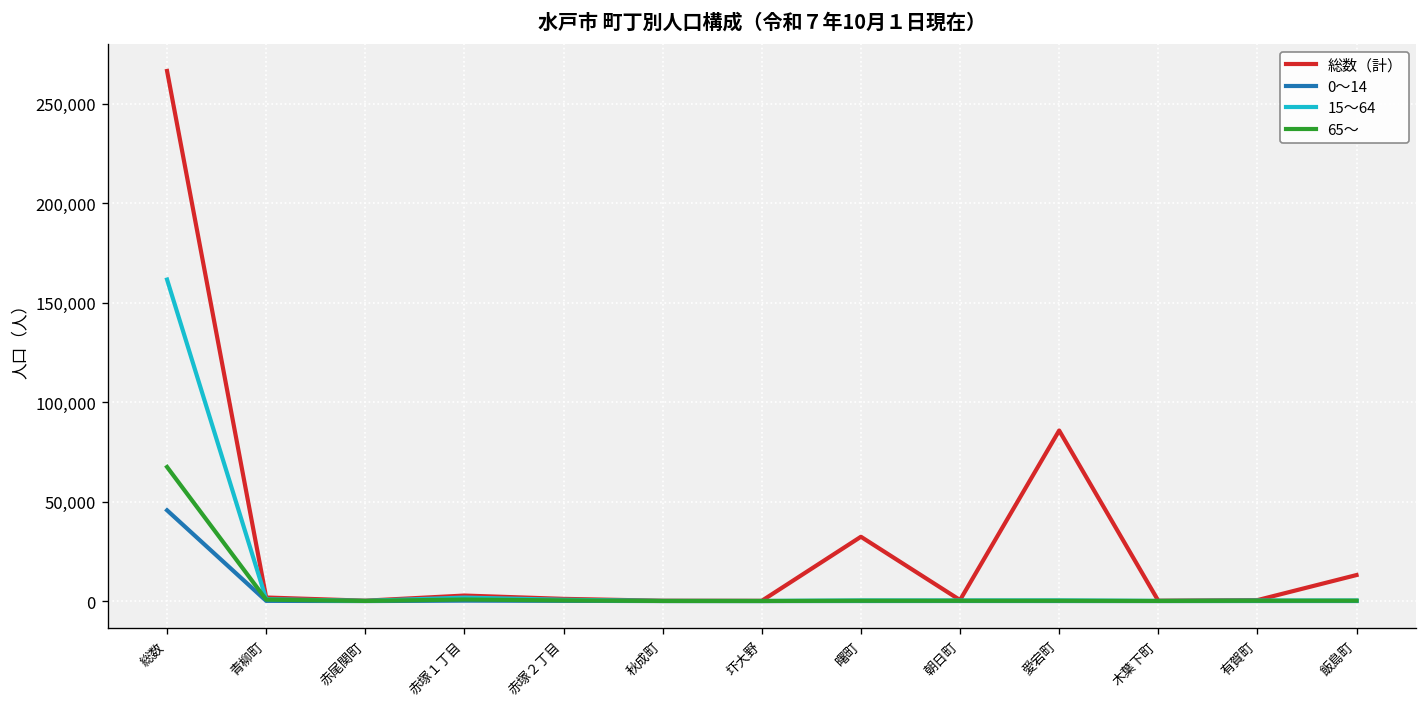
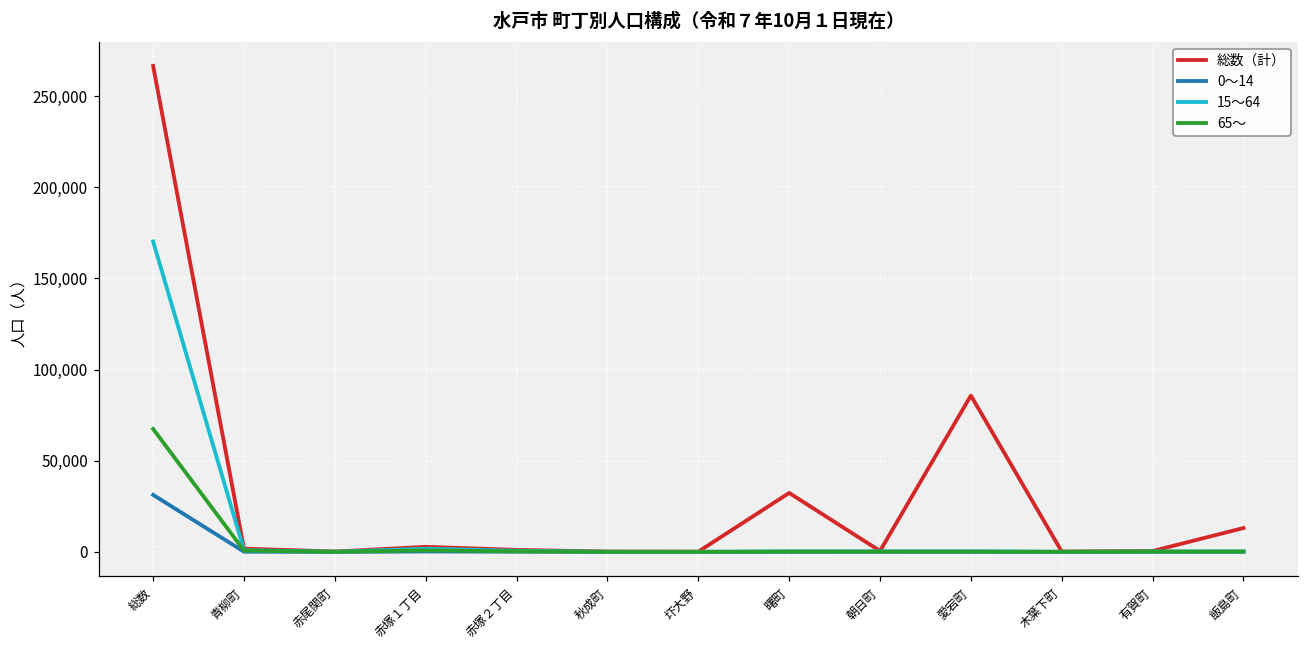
  {
    "総数（計）": {
      "総数": "267,000",
      "曙町": "32,000",
      "愛宕町": "86,000",
      "飯島町": "13,000"
    },
    "0～14": {
-     "総数": "46,000"
+     "総数": "31,000"
    },
    "15～64": {
-     "総数": "162,000"
+     "総数": "170,000"
    },
    "65～": {
      "総数": "67,000"
    }
  }
